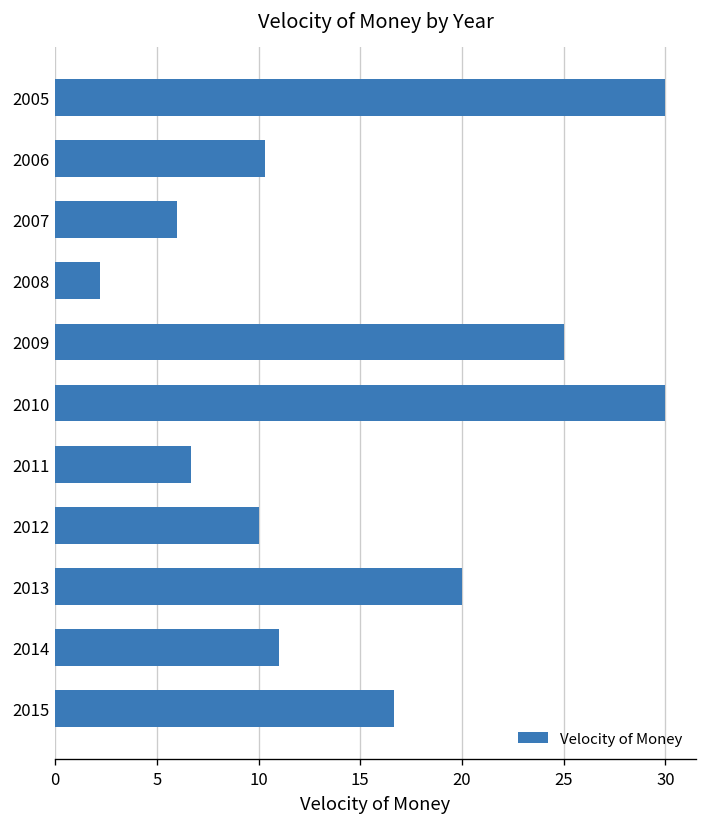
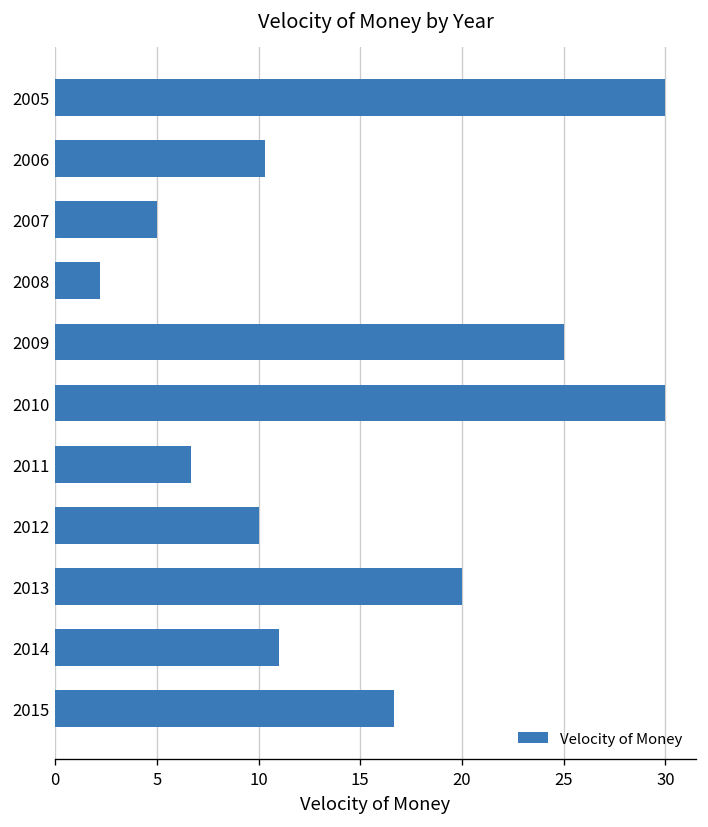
  {
    "2005": 30,
    "2006": 10.3,
-   "2007": 6,
+   "2007": 5,
    "2008": 2.2,
    "2009": 25,
    "2010": 30,
    "2011": 6.7,
    "2012": 10,
    "2013": 20,
    "2014": 11,
    "2015": 16.7
  }
